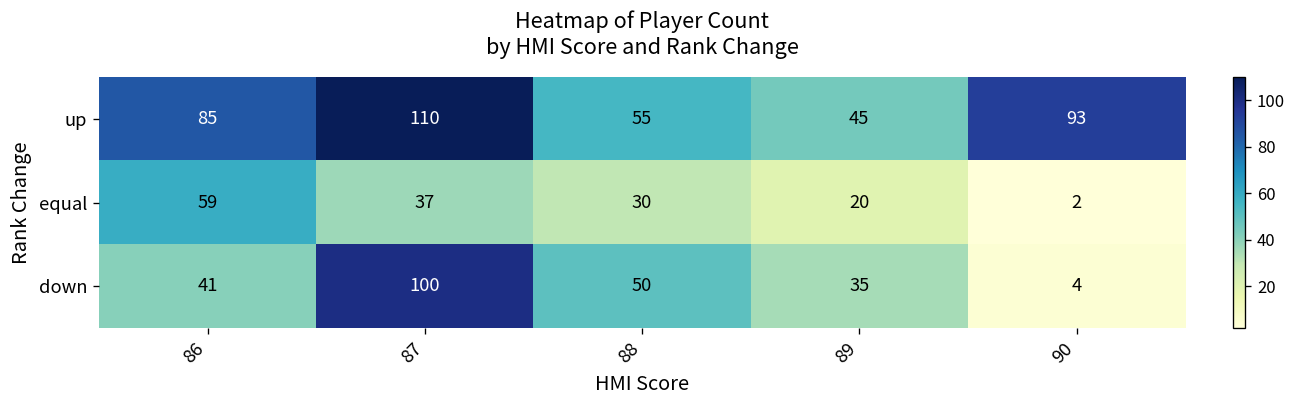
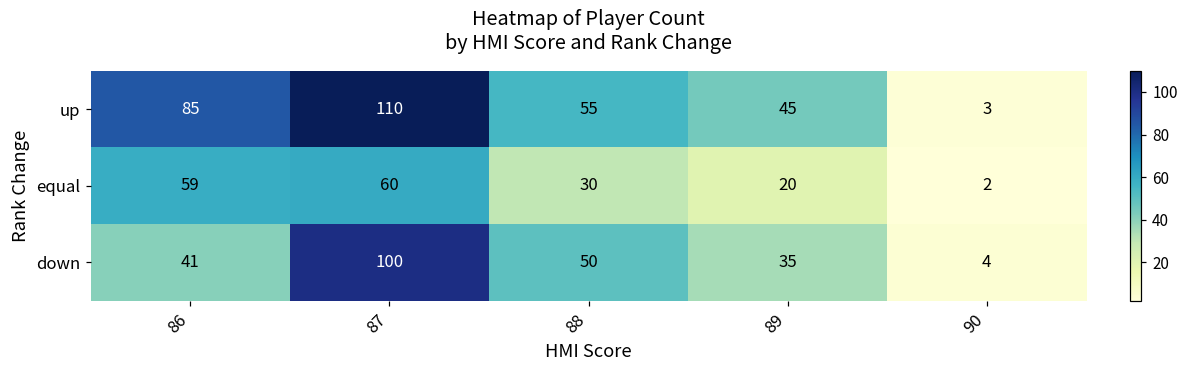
  {
    "up": {
      "86": 85,
      "87": 110,
      "88": 55,
      "89": 45,
-     "90": 93
+     "90": 3
    },
    "equal": {
      "86": 59,
-     "87": 37,
+     "87": 60,
      "88": 30,
      "89": 20,
      "90": 2
    },
    "down": {
      "86": 41,
      "87": 100,
      "88": 50,
      "89": 35,
      "90": 4
    }
  }
